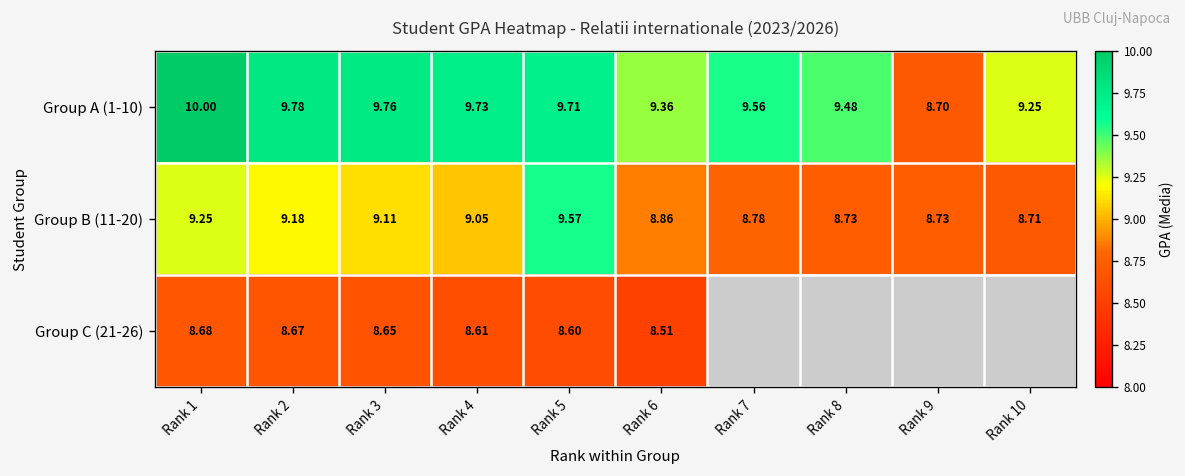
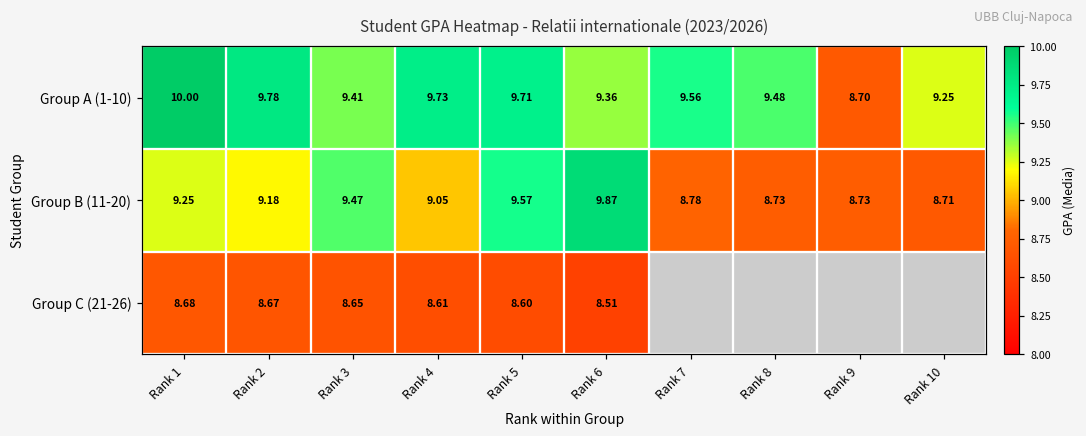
  {
    "Group A (1-10)": {
      "Rank 1": 10.00,
      "Rank 2": 9.78,
-     "Rank 3": 9.76,
+     "Rank 3": 9.41,
      "Rank 4": 9.73,
      "Rank 5": 9.71,
      "Rank 6": 9.36,
      "Rank 7": 9.56,
      "Rank 8": 9.48,
      "Rank 9": 8.70,
      "Rank 10": 9.25
    },
    "Group B (11-20)": {
      "Rank 1": 9.25,
      "Rank 2": 9.18,
-     "Rank 3": 9.11,
+     "Rank 3": 9.47,
      "Rank 4": 9.05,
      "Rank 5": 9.57,
-     "Rank 6": 8.86,
+     "Rank 6": 9.87,
      "Rank 7": 8.78,
      "Rank 8": 8.73,
      "Rank 9": 8.73,
      "Rank 10": 8.71
    },
    "Group C (21-26)": {
      "Rank 1": 8.68,
      "Rank 2": 8.67,
      "Rank 3": 8.65,
      "Rank 4": 8.61,
      "Rank 5": 8.60,
      "Rank 6": 8.51
    }
  }
